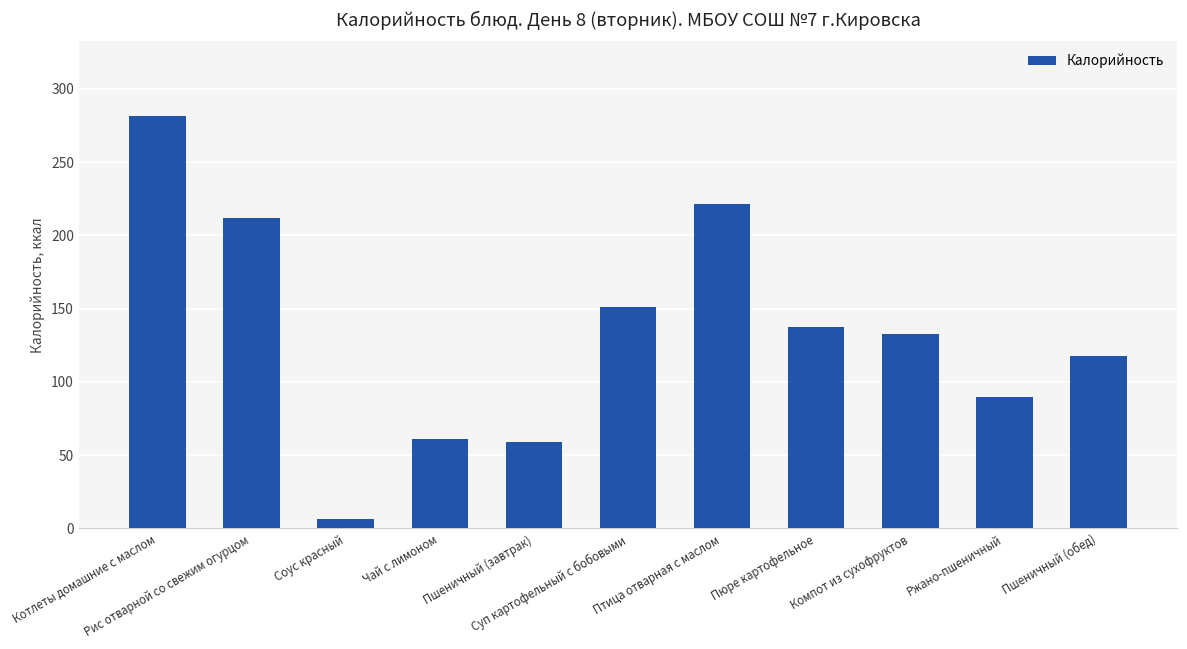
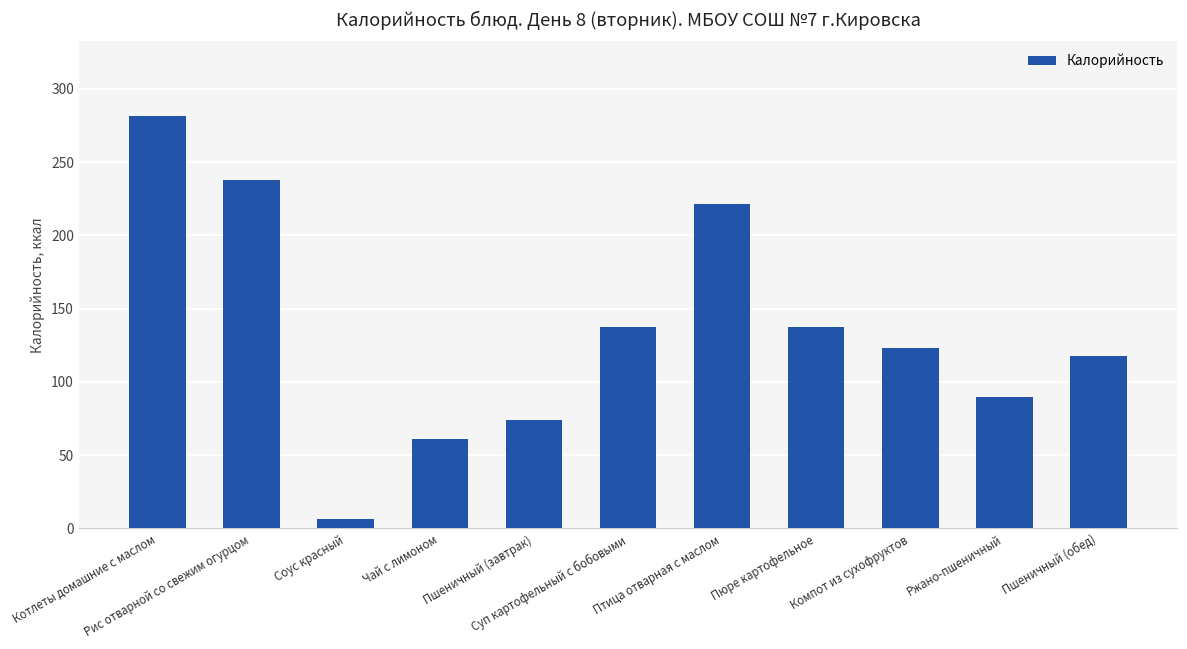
  {
    "Котлеты домашние с маслом": 282,
-   "Рис отварной со свежим огурцом": 212,
+   "Рис отварной со свежим огурцом": 238,
    "Соус красный": 6,
    "Чай с лимоном": 61,
-   "Пшеничный (завтрак)": 59,
-   "Суп картофельный с бобовыми": 151,
+   "Пшеничный (завтрак)": 74,
+   "Суп картофельный с бобовыми": 138,
    "Птица отварная с маслом": 222,
    "Пюре картофельное": 137,
-   "Компот из сухофруктов": 133,
+   "Компот из сухофруктов": 123,
    "Ржано-пшеничный": 90,
    "Пшеничный (обед)": 118
  }
